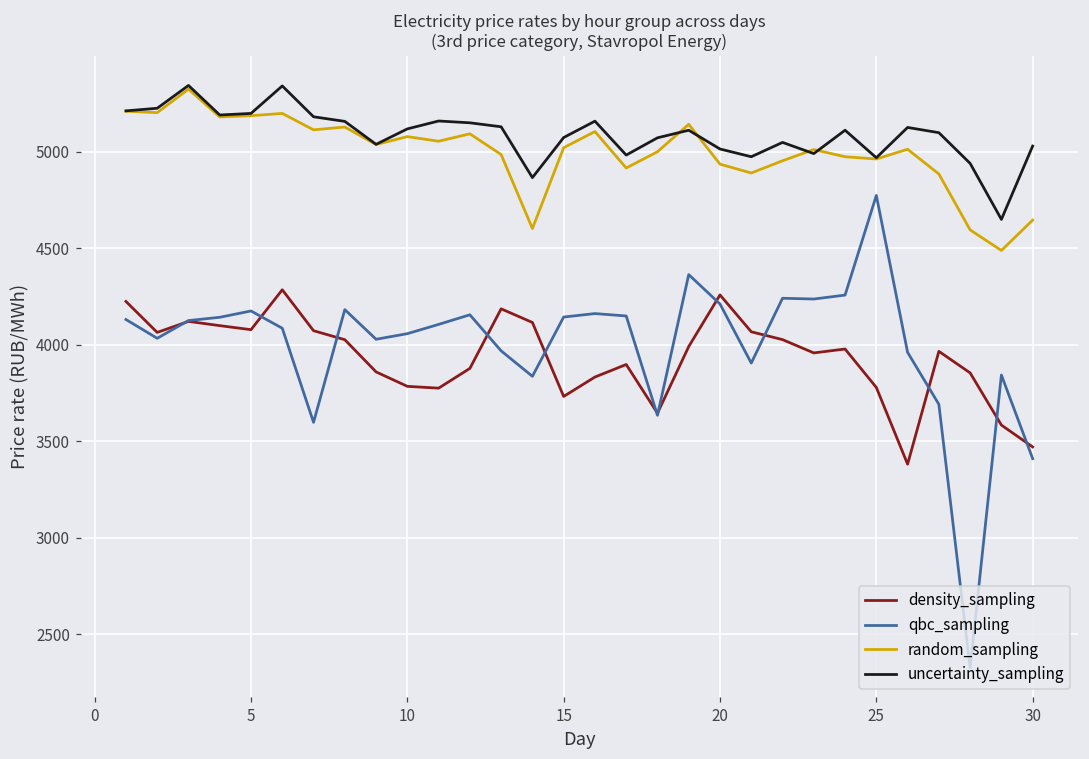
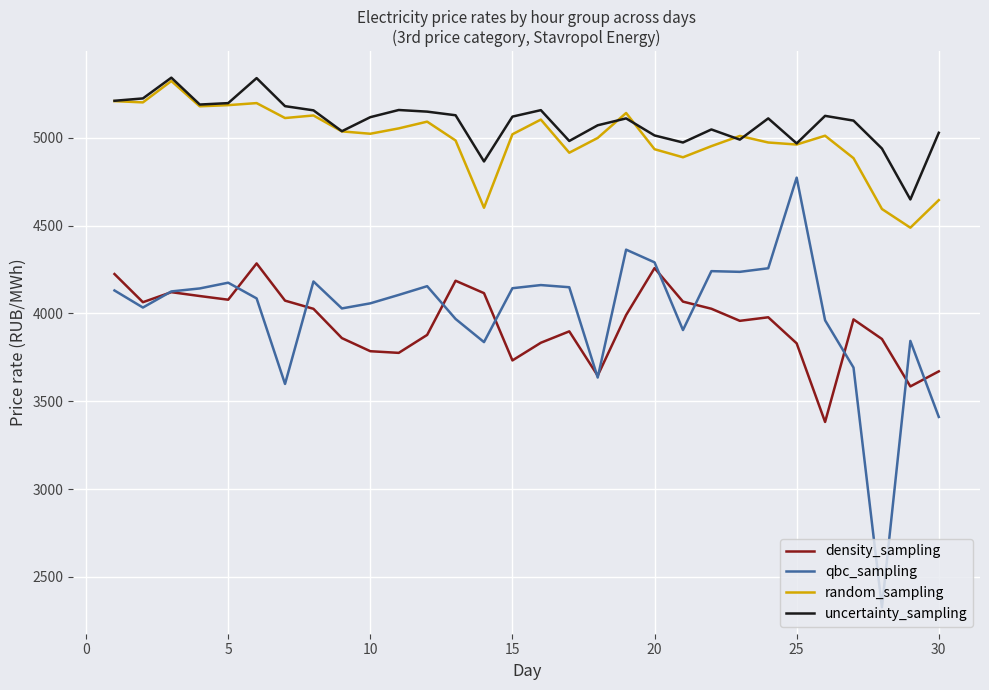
  {
    "density_sampling": {
      "5": 4080,
      "10": 3780,
      "15": 3730,
      "20": 4260,
-     "25": 3780,
-     "30": 3470
+     "25": 3830,
+     "30": 3670
    },
    "qbc_sampling": {
      "5": 4180,
      "10": 4060,
      "15": 4140,
-     "20": 4210,
+     "20": 4290,
      "25": 4770,
      "30": 3410
    },
    "random_sampling": {
-     "10": 5080,
+     "10": 5020,
      "15": 5020,
      "20": 4940,
      "30": 4650
    },
    "uncertainty_sampling": {
      "10": 5120,
-     "15": 5070,
+     "15": 5120,
      "20": 5010,
      "30": 5030
    }
  }
